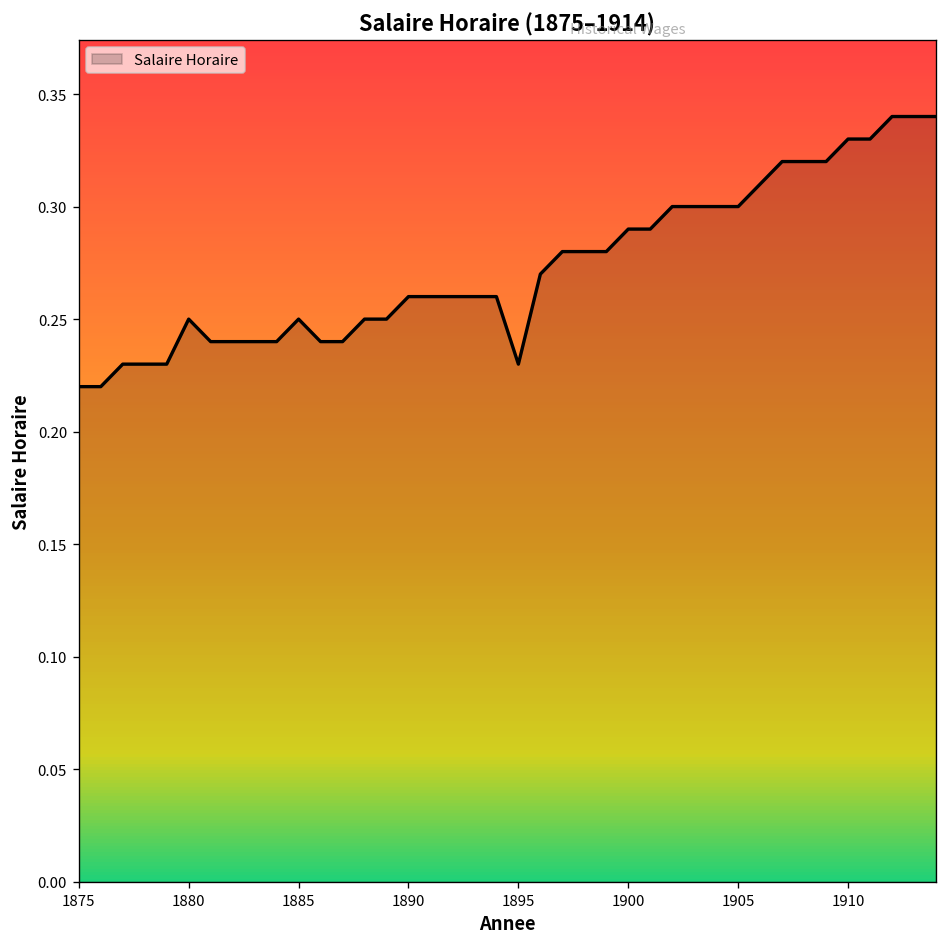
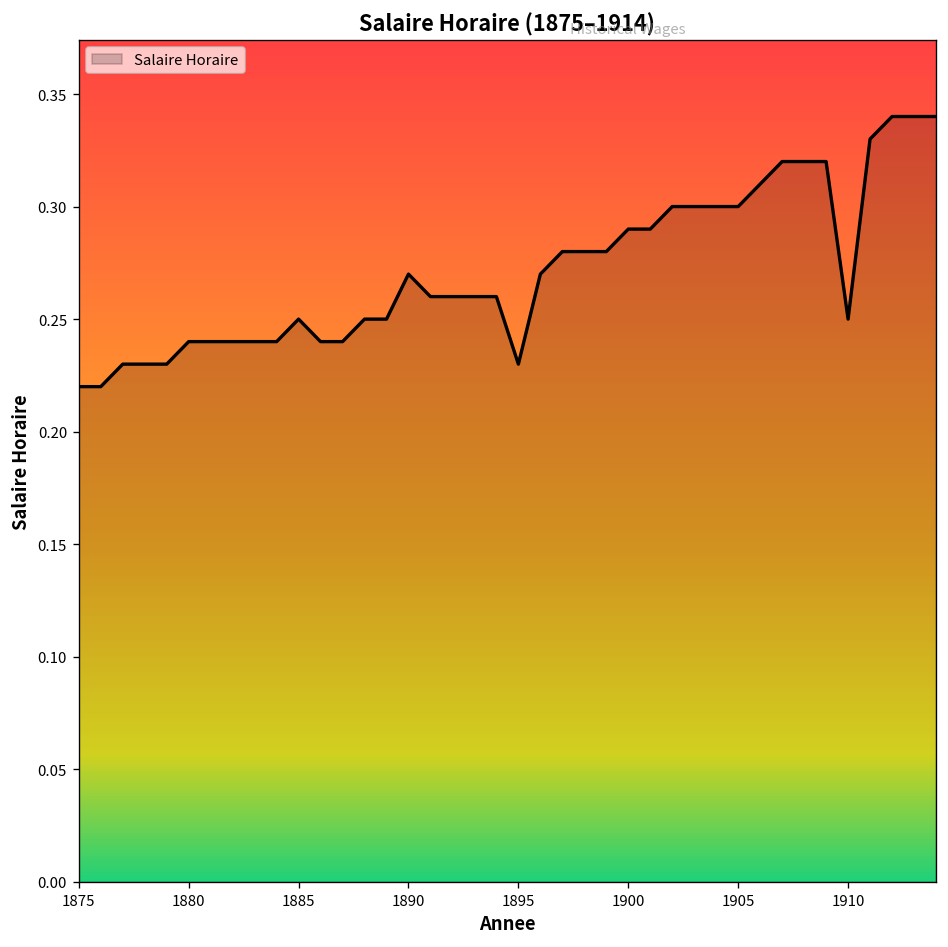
  {
    "1875": 0.22,
-   "1880": 0.25,
+   "1880": 0.24,
    "1885": 0.25,
-   "1890": 0.26,
+   "1890": 0.27,
    "1895": 0.23,
    "1900": 0.29,
    "1905": 0.30,
-   "1910": 0.33
+   "1910": 0.25
  }
